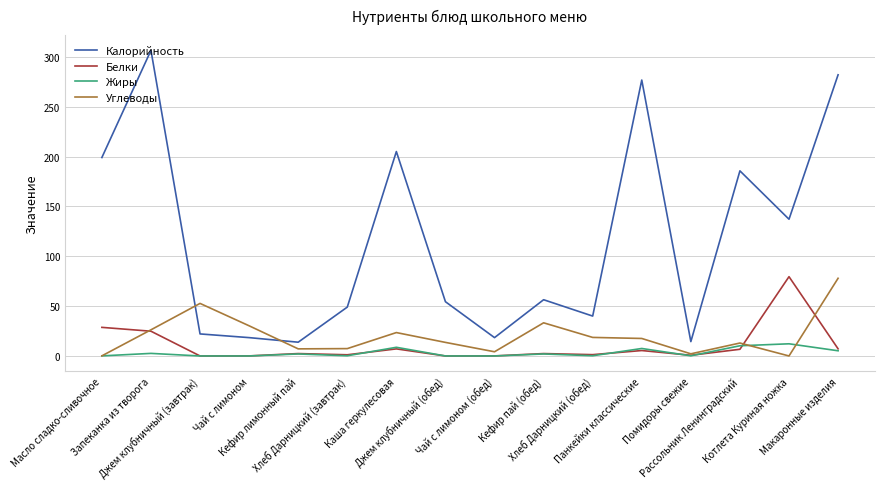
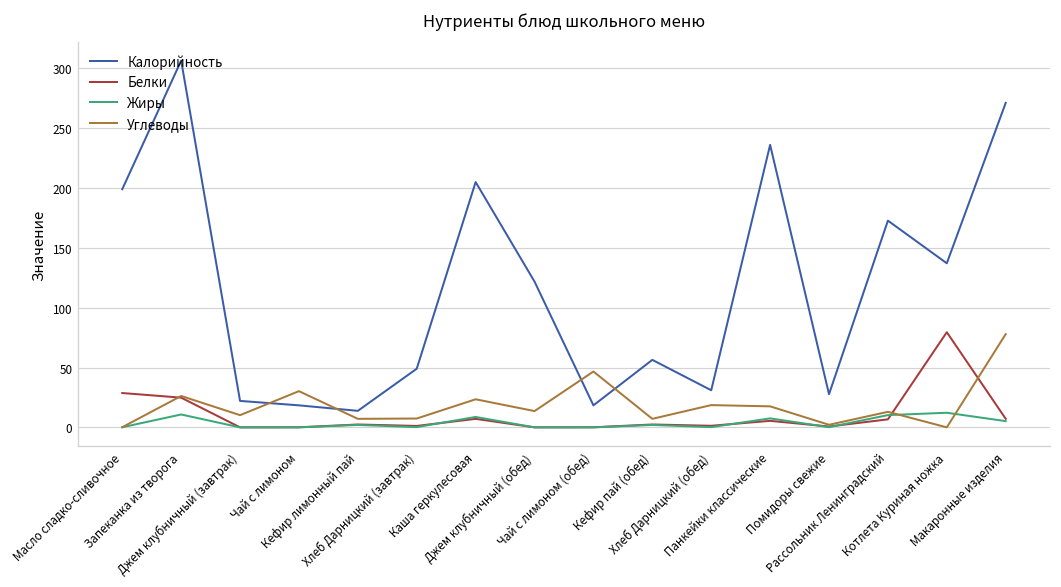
  {
    "Калорийность": {
      "Масло сладко-сливочное": 200,
      "Запеканка из творога": 310,
      "Джем клубничный (завтрак)": 20,
      "Чай с лимоном": 20,
      "Кефир лимонный пай": 10,
      "Хлеб Дарницкий (завтрак)": 50,
      "Каша геркулесовая": 200,
-     "Джем клубничный (обед)": 50,
+     "Джем клубничный (обед)": 120,
      "Чай с лимоном (обед)": 20,
      "Кефир пай (обед)": 60,
-     "Хлеб Дарницкий (обед)": 40,
-     "Панкейки классические": 280,
-     "Помидоры свежие": 10,
-     "Рассольник Ленинградский": 190,
+     "Хлеб Дарницкий (обед)": 30,
+     "Панкейки классические": 240,
+     "Помидоры свежие": 30,
+     "Рассольник Ленинградский": 170,
      "Котлета Куриная ножка": 140,
-     "Макаронные изделия": 280
+     "Макаронные изделия": 270
    },
    "Белки": {
      "Масло сладко-сливочное": 30,
      "Рассольник Ленинградский": 10,
      "Котлета Куриная ножка": 80
    },
    "Жиры": {
-     "Запеканка из творога": 0,
+     "Запеканка из творога": 10,
      "Рассольник Ленинградский": 10,
      "Котлета Куриная ножка": 10
    },
    "Углеводы": {
-     "Джем клубничный (завтрак)": 50,
+     "Джем клубничный (завтрак)": 10,
      "Чай с лимоном": 30,
      "Кефир лимонный пай": 10,
      "Хлеб Дарницкий (завтрак)": 10,
      "Каша геркулесовая": 20,
      "Джем клубничный (обед)": 10,
-     "Чай с лимоном (обед)": 0,
-     "Кефир пай (обед)": 30,
+     "Чай с лимоном (обед)": 50,
+     "Кефир пай (обед)": 10,
      "Хлеб Дарницкий (обед)": 20,
      "Панкейки классические": 20,
      "Рассольник Ленинградский": 10,
      "Котлета Куриная ножка": 0,
      "Макаронные изделия": 80
    }
  }
